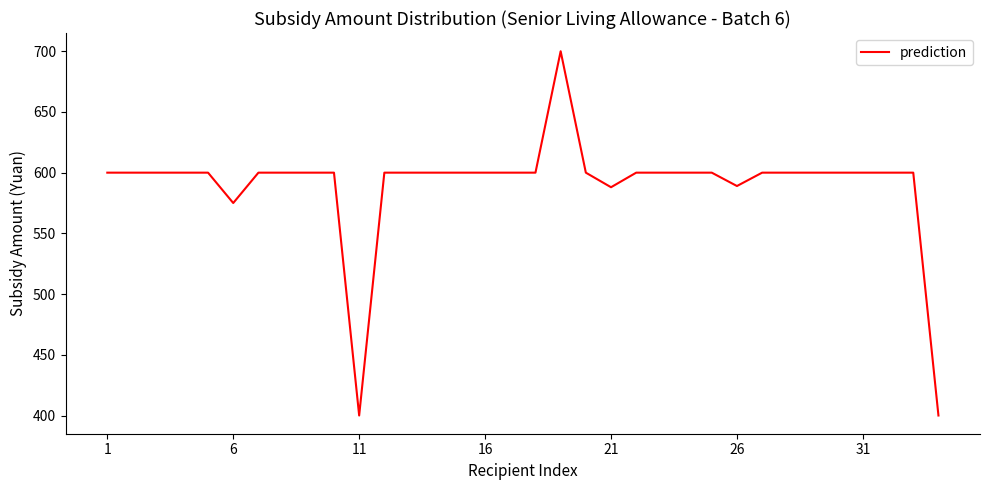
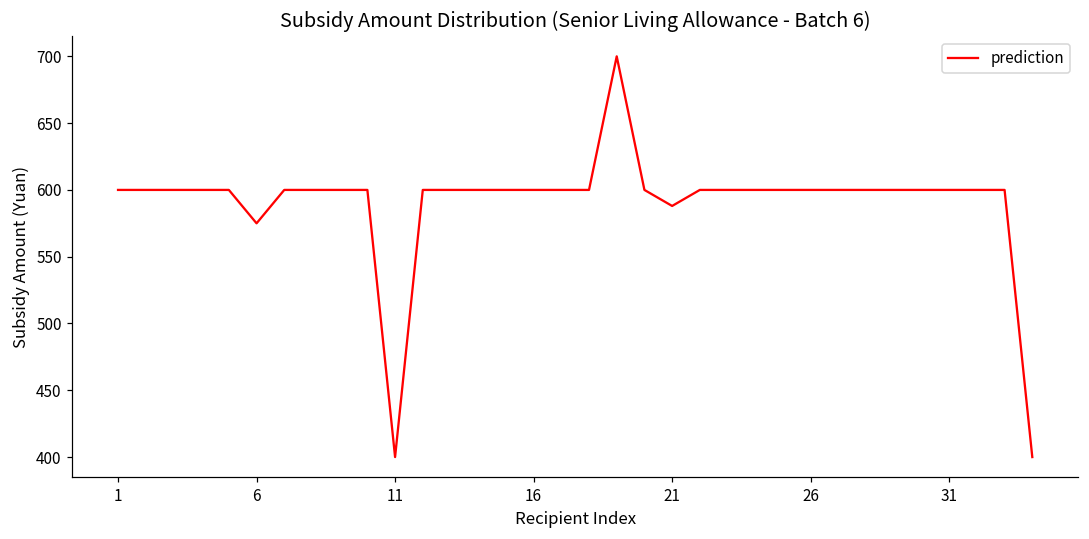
  {
    "1": 600,
    "6": 575,
    "11": 400,
    "16": 600,
    "21": 588,
-   "26": 589,
+   "26": 600,
    "31": 600
  }
